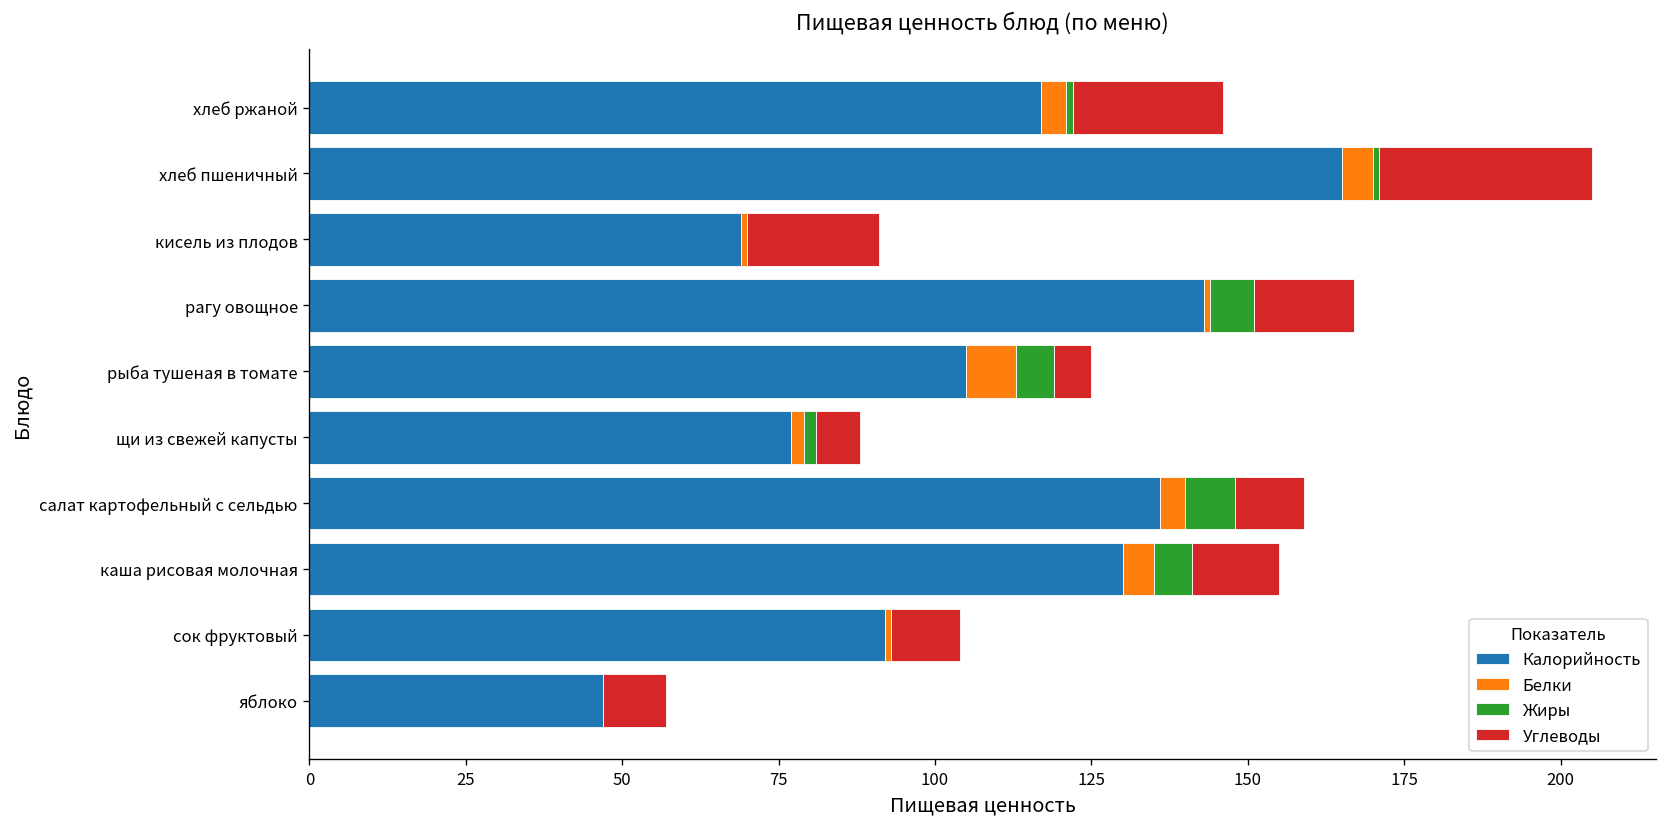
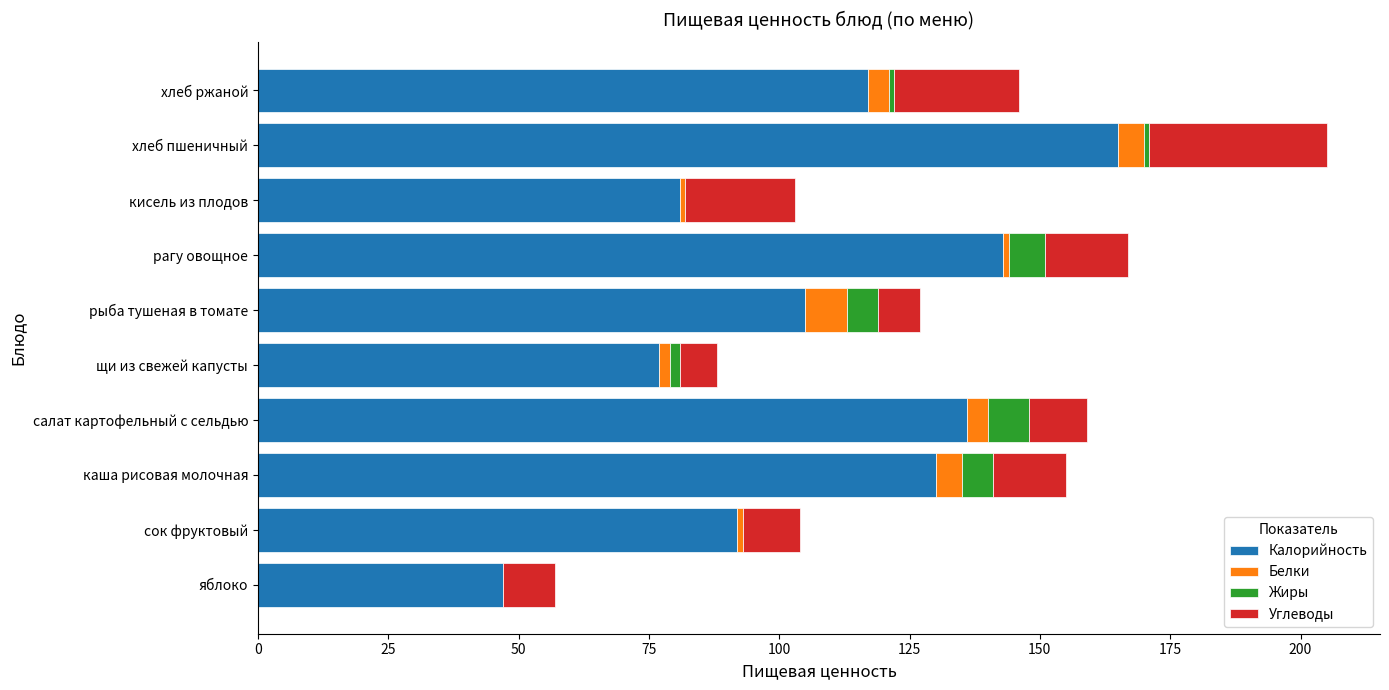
  {
    "Калорийность": {
      "хлеб ржаной": 117,
      "хлеб пшеничный": 165,
-     "кисель из плодов": 69,
+     "кисель из плодов": 81,
      "рагу овощное": 143,
      "рыба тушеная в томате": 105,
      "щи из свежей капусты": 77,
      "салат картофельный с сельдью": 136,
      "каша рисовая молочная": 130,
      "сок фруктовый": 92,
      "яблоко": 47
    },
    "Белки": {
      "хлеб ржаной": 4,
      "хлеб пшеничный": 5,
      "кисель из плодов": 1,
      "рагу овощное": 1,
      "рыба тушеная в томате": 8,
      "щи из свежей капусты": 2,
      "салат картофельный с сельдью": 4,
      "каша рисовая молочная": 5,
      "сок фруктовый": 1,
      "яблоко": 0
    },
    "Жиры": {
      "хлеб ржаной": 1,
      "хлеб пшеничный": 1,
      "кисель из плодов": 0,
      "рагу овощное": 7,
      "рыба тушеная в томате": 6,
      "щи из свежей капусты": 2,
      "салат картофельный с сельдью": 8,
      "каша рисовая молочная": 6,
      "сок фруктовый": 0,
      "яблоко": 0
    },
    "Углеводы": {
      "хлеб ржаной": 24,
      "хлеб пшеничный": 34,
      "кисель из плодов": 21,
      "рагу овощное": 16,
-     "рыба тушеная в томате": 6,
+     "рыба тушеная в томате": 8,
      "щи из свежей капусты": 7,
      "салат картофельный с сельдью": 11,
      "каша рисовая молочная": 14,
      "сок фруктовый": 11,
      "яблоко": 10
    }
  }
